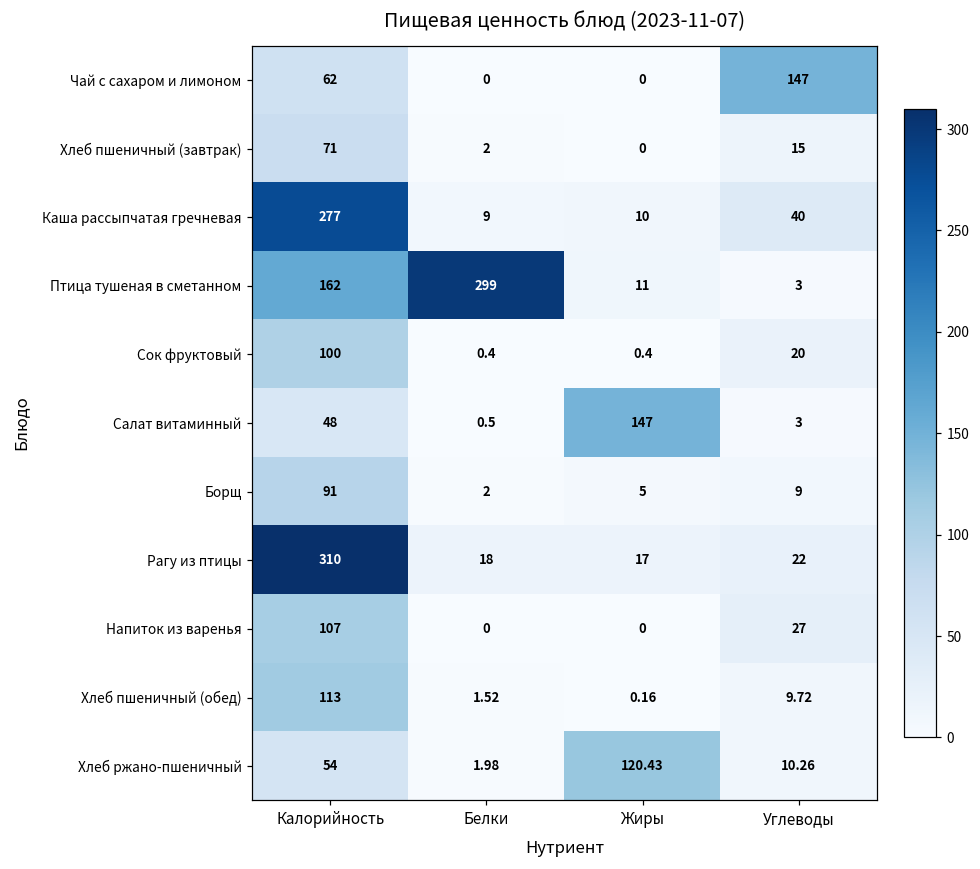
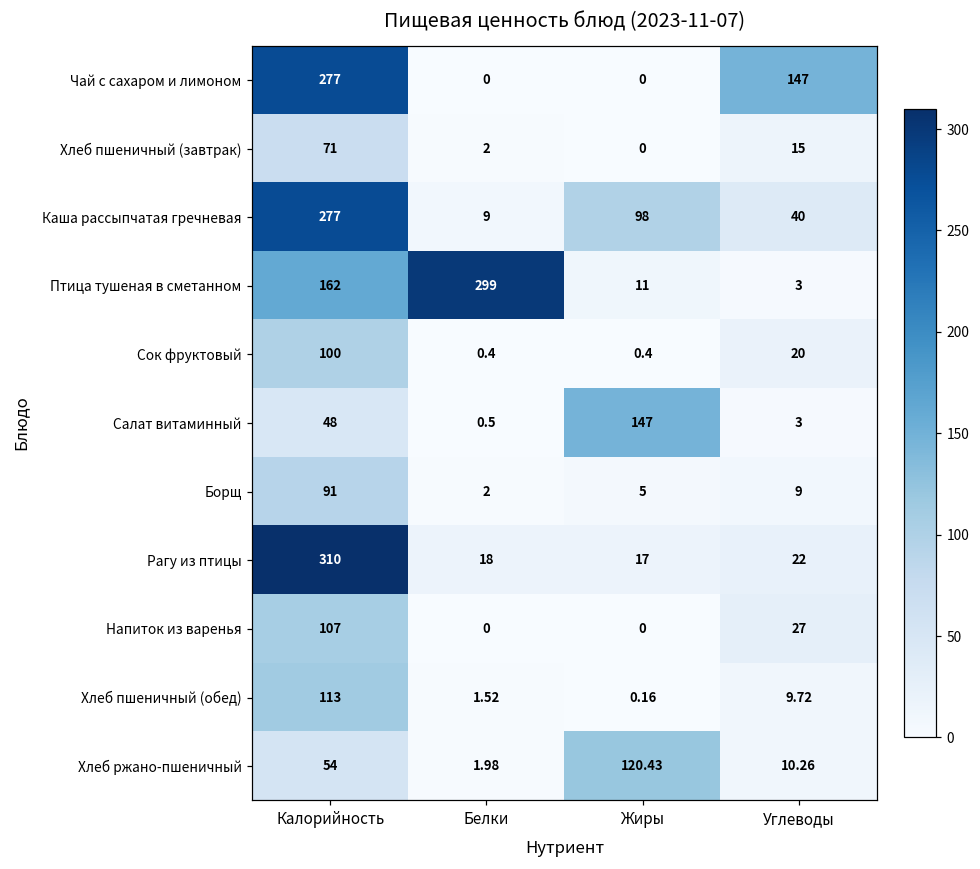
  {
    "Чай с сахаром и лимоном": {
-     "Калорийность": 62,
+     "Калорийность": 277,
      "Белки": 0,
      "Жиры": 0,
      "Углеводы": 147
    },
    "Хлеб пшеничный (завтрак)": {
      "Калорийность": 71,
      "Белки": 2,
      "Жиры": 0,
      "Углеводы": 15
    },
    "Каша рассыпчатая гречневая": {
      "Калорийность": 277,
      "Белки": 9,
-     "Жиры": 10,
+     "Жиры": 98,
      "Углеводы": 40
    },
    "Птица тушеная в сметанном": {
      "Калорийность": 162,
      "Белки": 299,
      "Жиры": 11,
      "Углеводы": 3
    },
    "Сок фруктовый": {
      "Калорийность": 100,
      "Белки": 0.4,
      "Жиры": 0.4,
      "Углеводы": 20
    },
    "Салат витаминный": {
      "Калорийность": 48,
      "Белки": 0.5,
      "Жиры": 147,
      "Углеводы": 3
    },
    "Борщ": {
      "Калорийность": 91,
      "Белки": 2,
      "Жиры": 5,
      "Углеводы": 9
    },
    "Рагу из птицы": {
      "Калорийность": 310,
      "Белки": 18,
      "Жиры": 17,
      "Углеводы": 22
    },
    "Напиток из варенья": {
      "Калорийность": 107,
      "Белки": 0,
      "Жиры": 0,
      "Углеводы": 27
    },
    "Хлеб пшеничный (обед)": {
      "Калорийность": 113,
      "Белки": 1.52,
      "Жиры": 0.16,
      "Углеводы": 9.72
    },
    "Хлеб ржано-пшеничный": {
      "Калорийность": 54,
      "Белки": 1.98,
      "Жиры": 120.43,
      "Углеводы": 10.26
    }
  }
